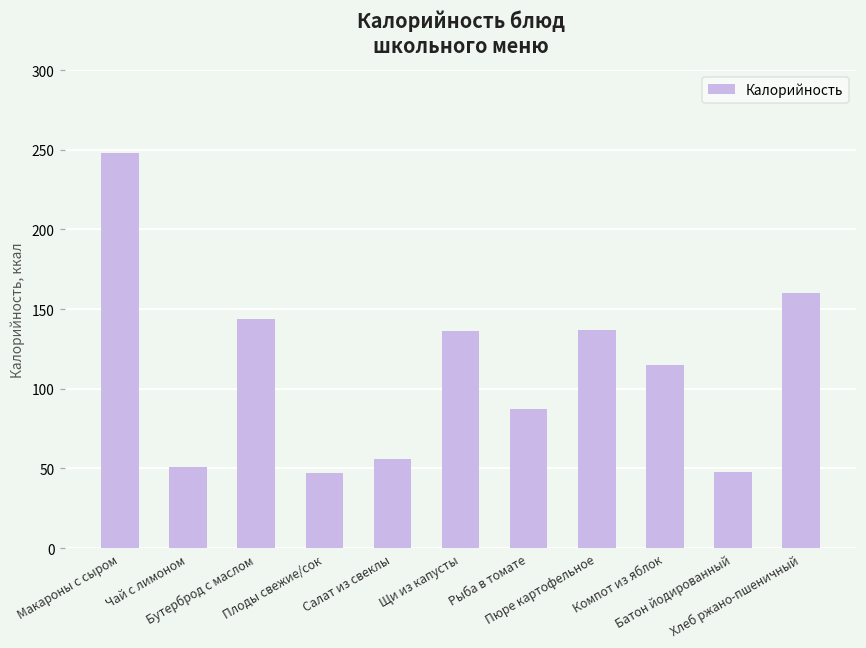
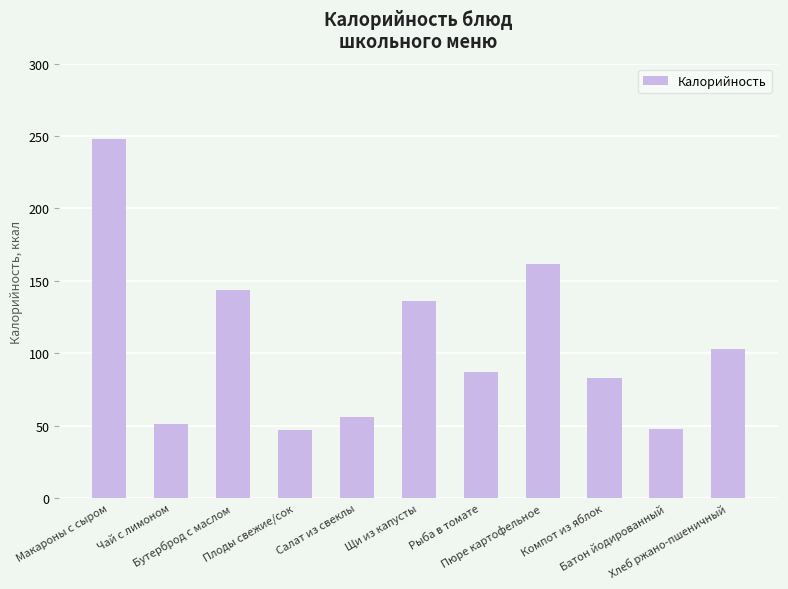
  {
    "Макароны с сыром": 248,
    "Чай с лимоном": 51,
    "Бутерброд с маслом": 144,
    "Плоды свежие/сок": 47,
    "Салат из свеклы": 56,
    "Щи из капусты": 136,
    "Рыба в томате": 87,
-   "Пюре картофельное": 137,
-   "Компот из яблок": 115,
+   "Пюре картофельное": 162,
+   "Компот из яблок": 83,
    "Батон йодированный": 48,
-   "Хлеб ржано-пшеничный": 160
+   "Хлеб ржано-пшеничный": 103
  }
